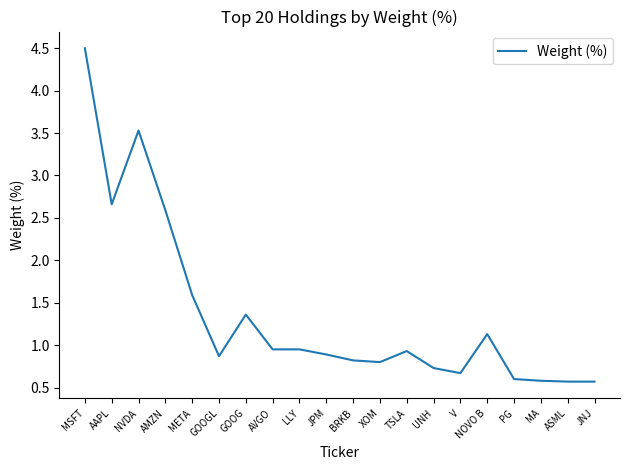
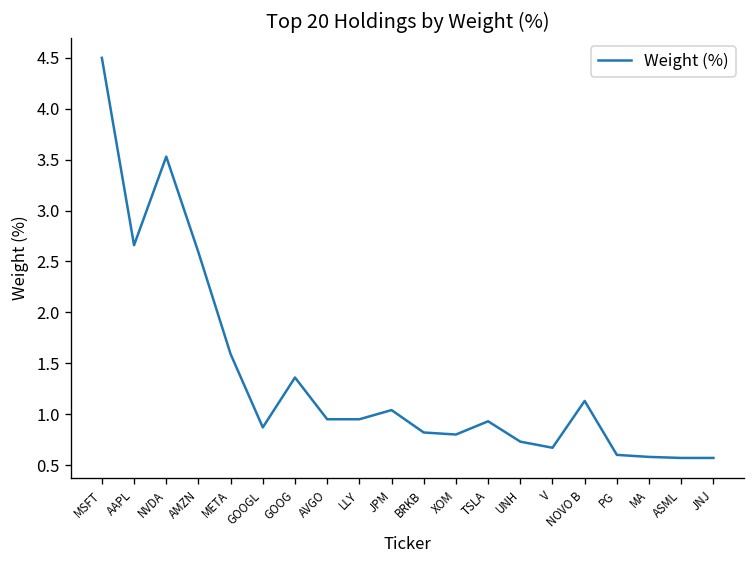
  {
    "MSFT": 4.5,
    "AAPL": 2.7,
    "NVDA": 3.5,
    "AMZN": 2.6,
    "META": 1.6,
    "GOOGL": 0.9,
    "GOOG": 1.4,
    "AVGO": 1.0,
    "LLY": 1.0,
-   "JPM": 0.9,
+   "JPM": 1.0,
    "BRKB": 0.8,
    "XOM": 0.8,
    "TSLA": 0.9,
    "UNH": 0.7,
    "V": 0.7,
    "NOVO B": 1.1,
    "PG": 0.6,
    "MA": 0.6,
    "ASML": 0.6,
    "JNJ": 0.6
  }
